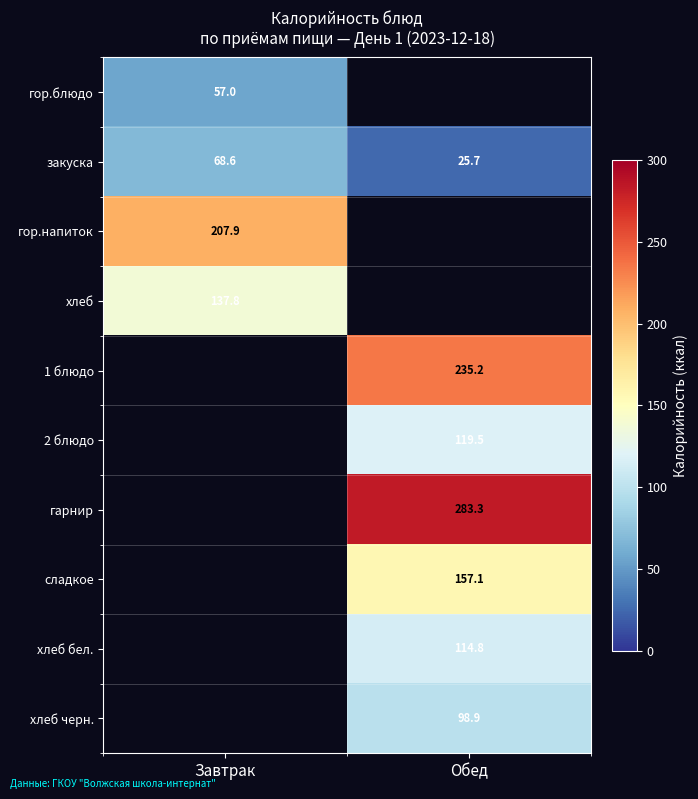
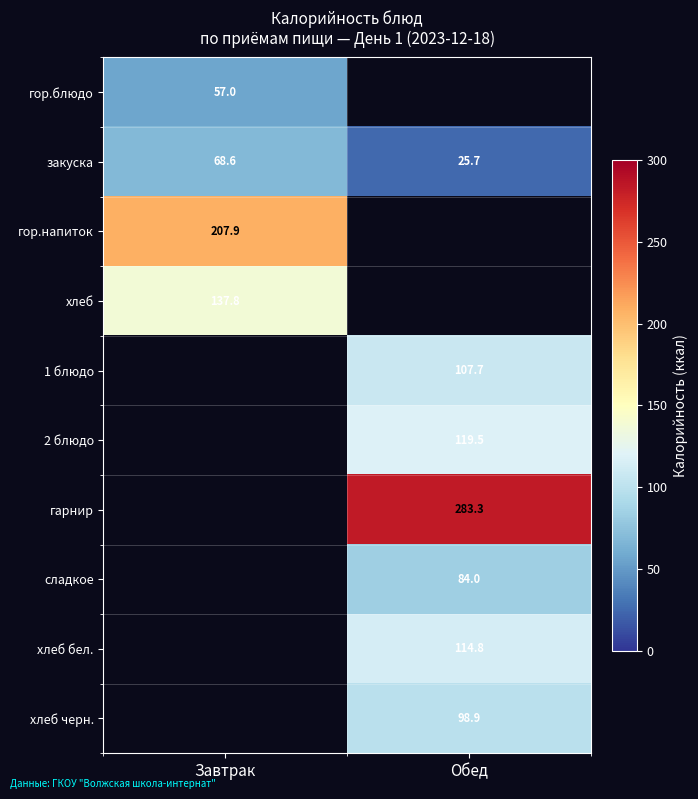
  {
    "гор.блюдо": {
      "Завтрак": 57.0
    },
    "закуска": {
      "Завтрак": 68.6,
      "Обед": 25.7
    },
    "гор.напиток": {
      "Завтрак": 207.9
    },
    "1 блюдо": {
-     "Обед": 235.2
+     "Обед": 107.7
    },
    "гарнир": {
      "Обед": 283.3
    },
    "сладкое": {
-     "Обед": 157.1
+     "Обед": 84.0
    },
    "хлеб черн.": {
      "Обед": 98.9
    }
  }
